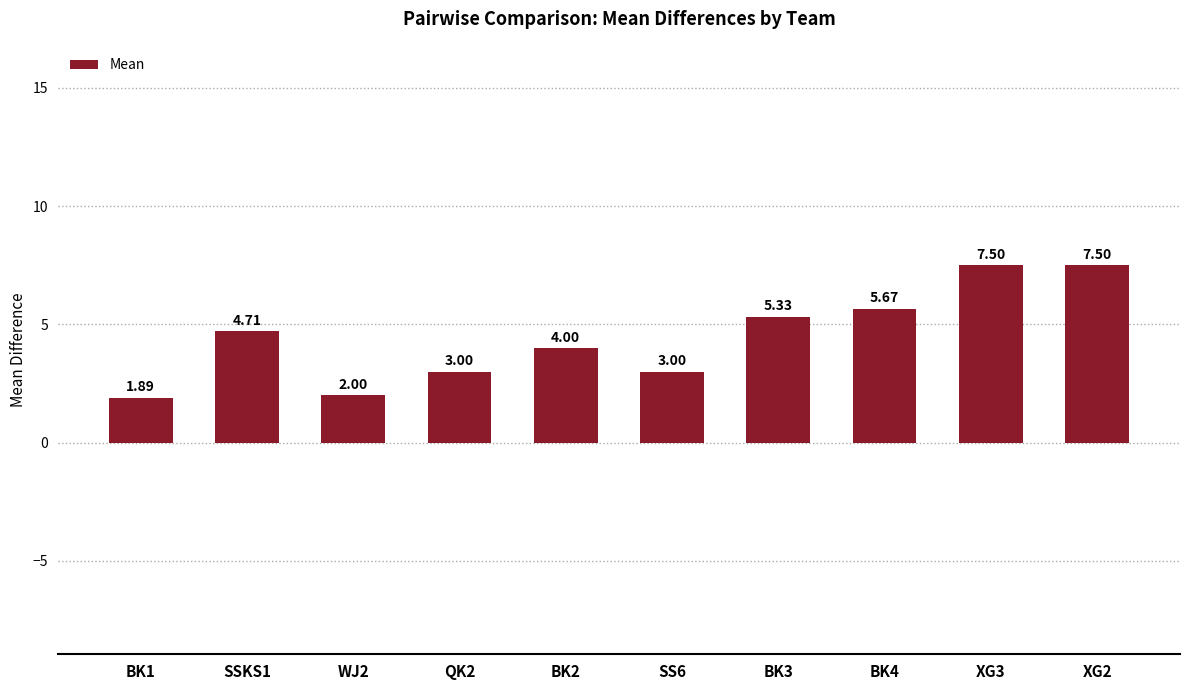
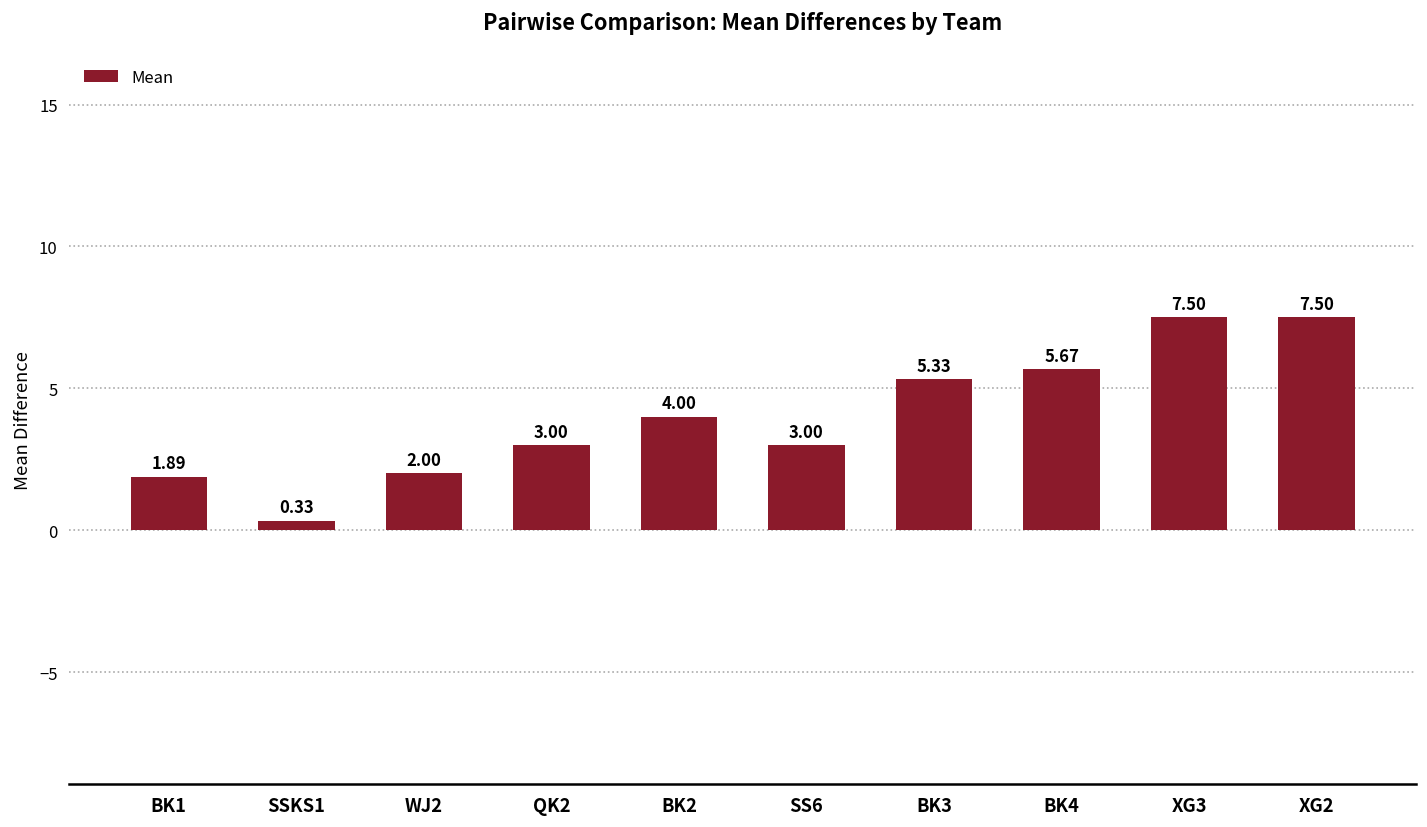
  {
    "BK1": 1.89,
-   "SSKS1": 4.71,
+   "SSKS1": 0.33,
    "WJ2": 2.00,
    "QK2": 3.00,
    "BK2": 4.00,
    "SS6": 3.00,
    "BK3": 5.33,
    "BK4": 5.67,
    "XG3": 7.50,
    "XG2": 7.50
  }
